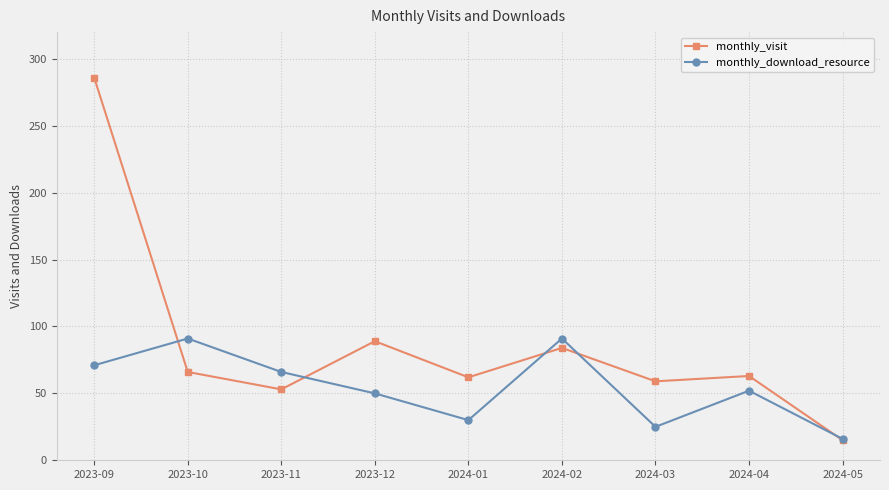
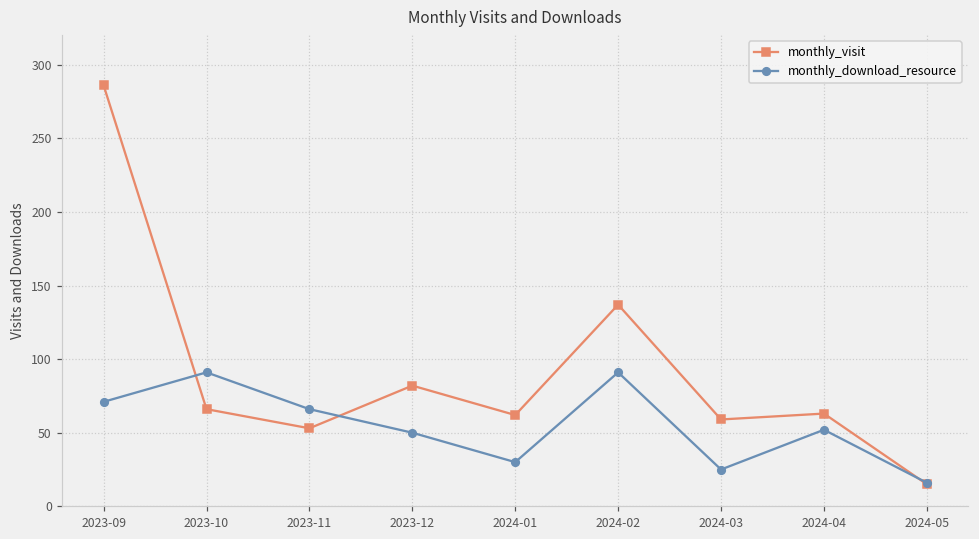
  {
    "monthly_visit": {
      "2023-09": 286,
      "2023-10": 66,
      "2023-11": 53,
-     "2023-12": 89,
+     "2023-12": 82,
      "2024-01": 62,
-     "2024-02": 84,
+     "2024-02": 137,
      "2024-03": 59,
      "2024-04": 63
    },
    "monthly_download_resource": {
      "2023-09": 71,
      "2023-10": 91,
      "2023-11": 66,
      "2023-12": 50,
      "2024-01": 30,
      "2024-02": 91,
      "2024-03": 25,
      "2024-04": 52
    }
  }
